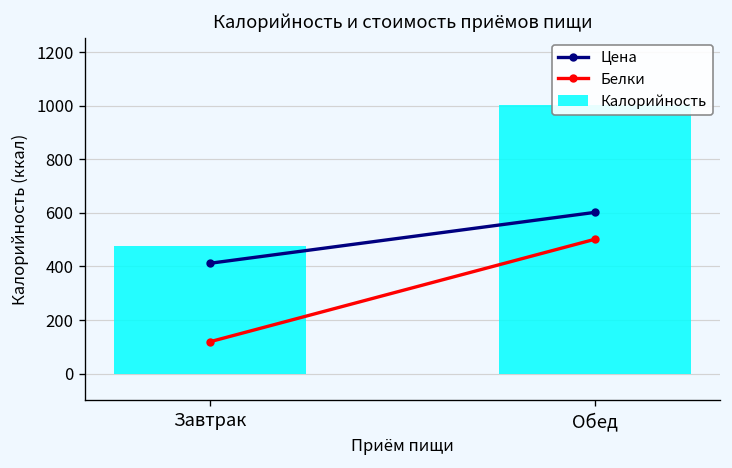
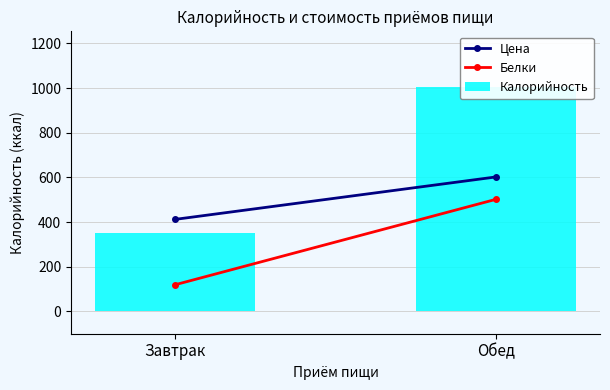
  {
    "Калорийность": {
-     "Завтрак": 480
+     "Завтрак": 350
    },
    "Цена": {
      "Завтрак": 410,
      "Обед": 600
    },
    "Белки": {
      "Завтрак": 120,
      "Обед": 500
    }
  }
